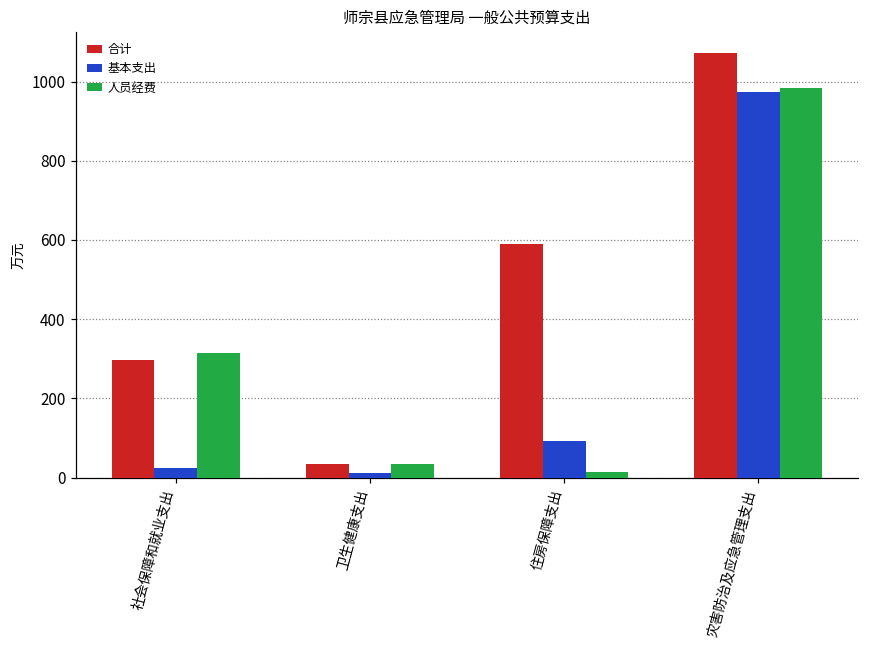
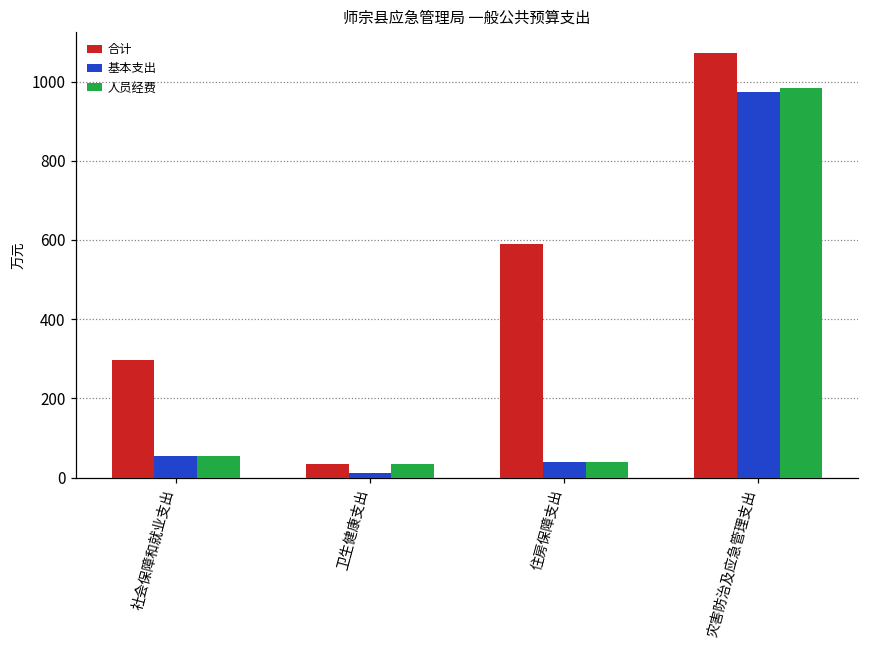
  {
    "合计": {
      "社会保障和就业支出": 300,
      "卫生健康支出": 30,
      "住房保障支出": 590,
      "灾害防治及应急管理支出": 1070
    },
    "基本支出": {
-     "社会保障和就业支出": 20,
+     "社会保障和就业支出": 60,
      "卫生健康支出": 10,
-     "住房保障支出": 90,
+     "住房保障支出": 40,
      "灾害防治及应急管理支出": 970
    },
    "人员经费": {
-     "社会保障和就业支出": 310,
+     "社会保障和就业支出": 60,
      "卫生健康支出": 30,
-     "住房保障支出": 10,
+     "住房保障支出": 40,
      "灾害防治及应急管理支出": 980
    }
  }
